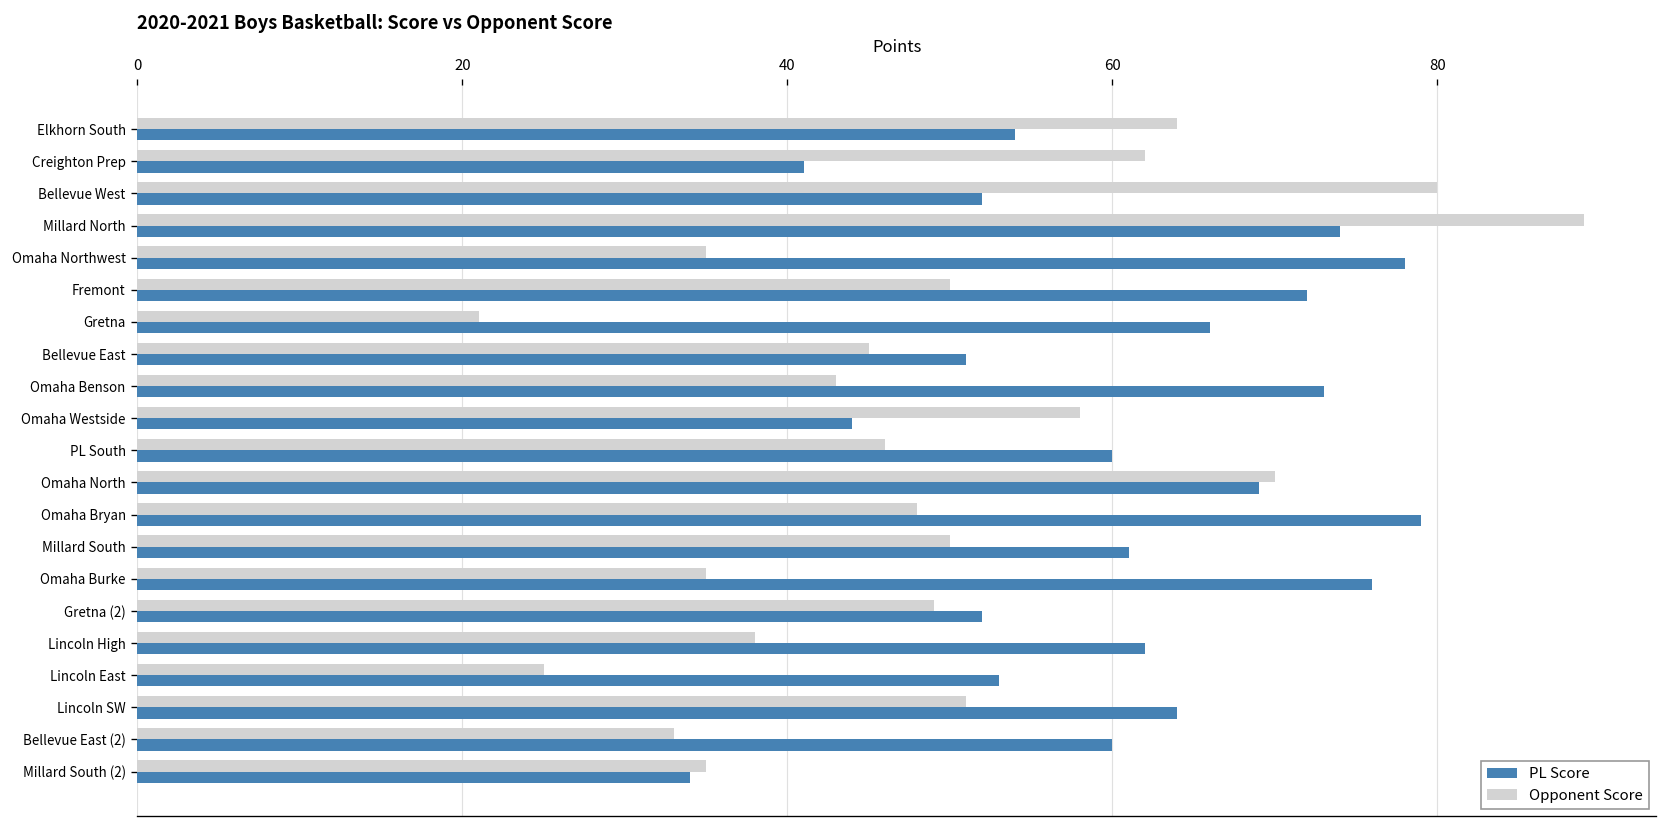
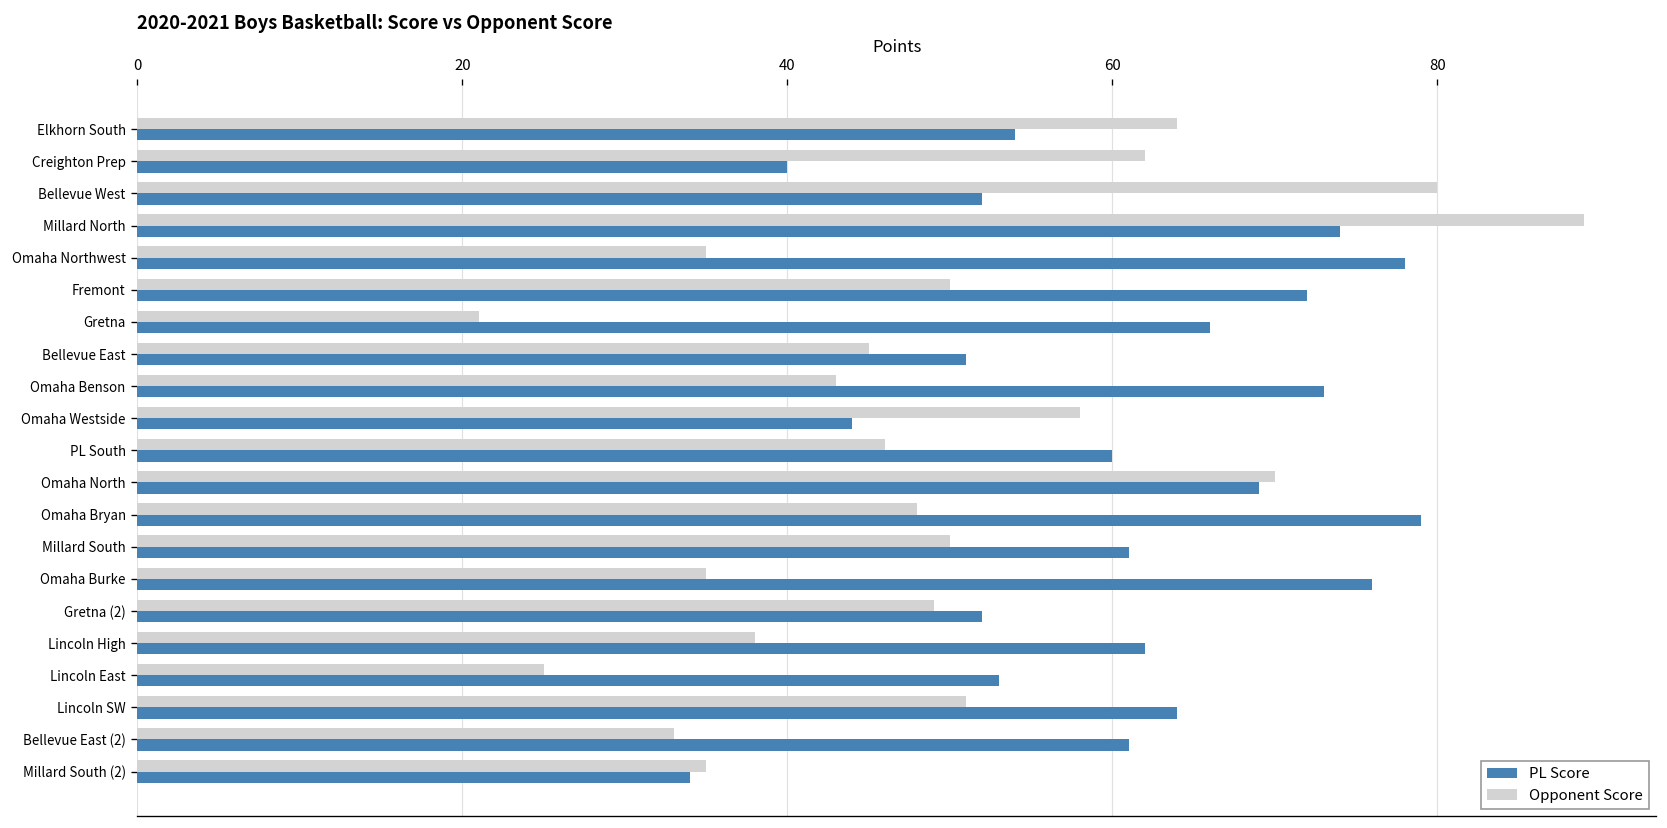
  {
    "PL Score": {
      "Elkhorn South": 54,
-     "Creighton Prep": 41,
+     "Creighton Prep": 40,
      "Bellevue West": 52,
      "Millard North": 74,
      "Omaha Northwest": 78,
      "Fremont": 72,
      "Gretna": 66,
      "Bellevue East": 51,
      "Omaha Benson": 73,
      "Omaha Westside": 44,
      "PL South": 60,
      "Omaha North": 69,
      "Omaha Bryan": 79,
      "Millard South": 61,
      "Omaha Burke": 76,
      "Gretna (2)": 52,
      "Lincoln High": 62,
      "Lincoln East": 53,
      "Lincoln SW": 64,
-     "Bellevue East (2)": 60,
+     "Bellevue East (2)": 61,
      "Millard South (2)": 34
    },
    "Opponent Score": {
      "Elkhorn South": 64,
      "Creighton Prep": 62,
      "Bellevue West": 80,
      "Millard North": 89,
      "Omaha Northwest": 35,
      "Fremont": 50,
      "Gretna": 21,
      "Bellevue East": 45,
      "Omaha Benson": 43,
      "Omaha Westside": 58,
      "PL South": 46,
      "Omaha North": 70,
      "Omaha Bryan": 48,
      "Millard South": 50,
      "Omaha Burke": 35,
      "Gretna (2)": 49,
      "Lincoln High": 38,
      "Lincoln East": 25,
      "Lincoln SW": 51,
      "Bellevue East (2)": 33,
      "Millard South (2)": 35
    }
  }
